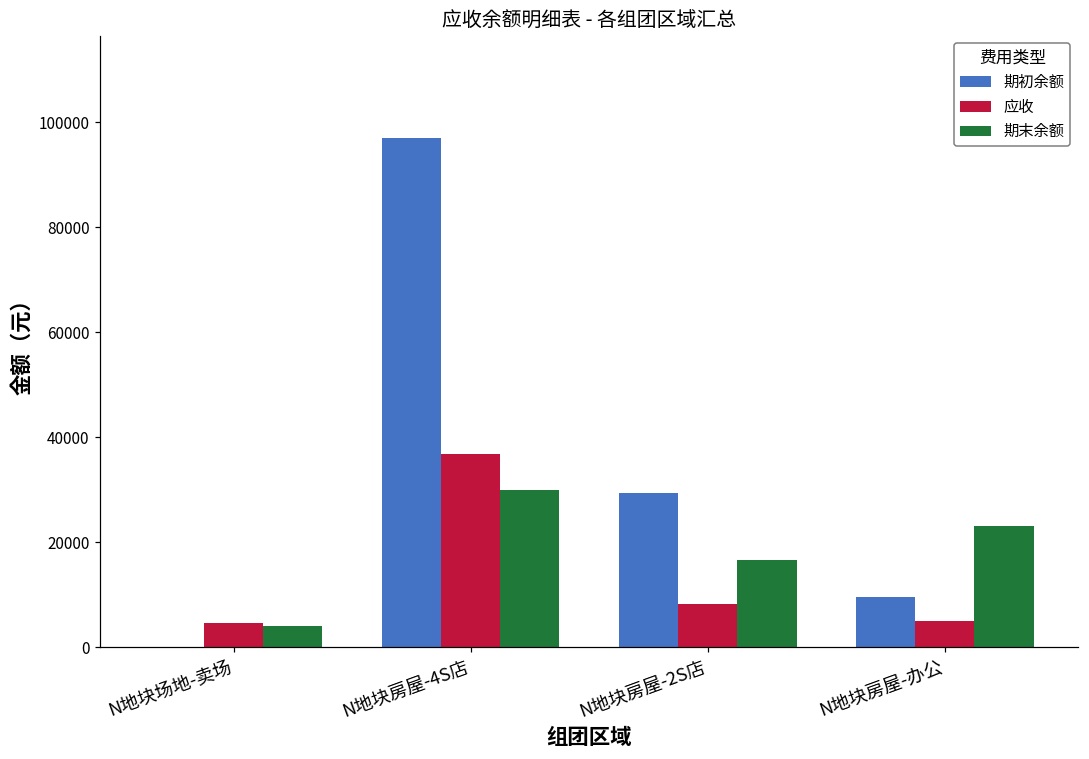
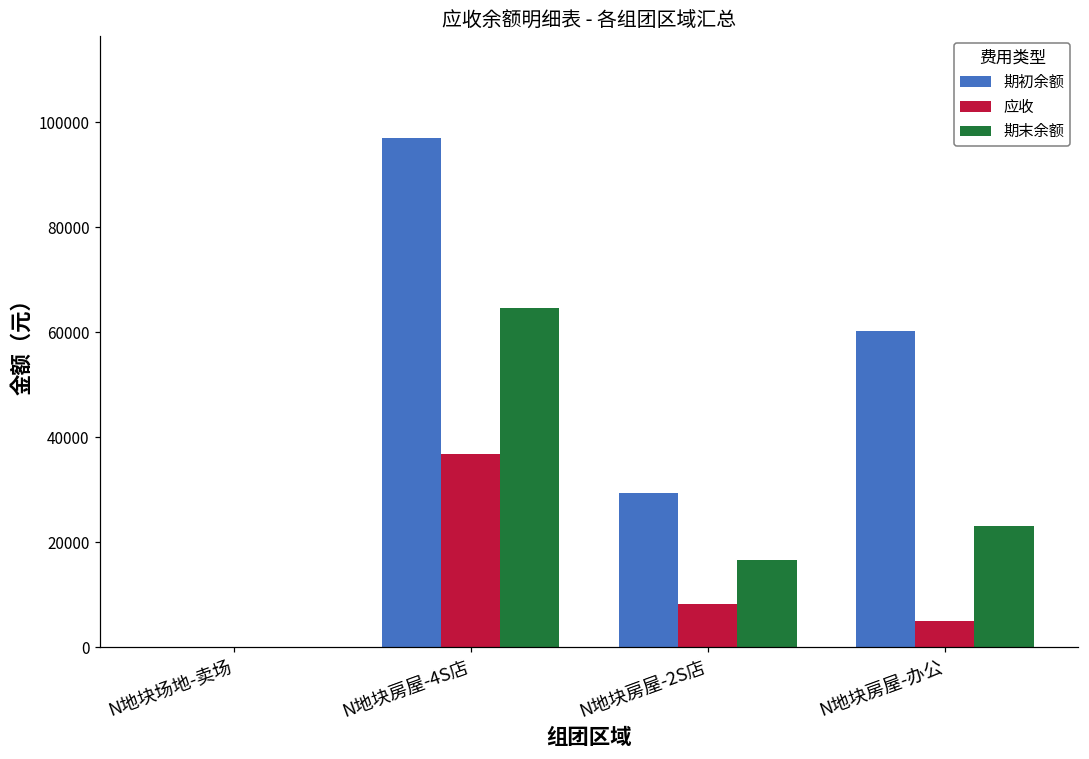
  {
    "期初余额": {
      "N地块场地-卖场": 0,
      "N地块房屋-4S店": 97000,
      "N地块房屋-2S店": 29000,
-     "N地块房屋-办公": 10000
+     "N地块房屋-办公": 60000
    },
    "应收": {
-     "N地块场地-卖场": 5000,
+     "N地块场地-卖场": 0,
      "N地块房屋-4S店": 37000,
      "N地块房屋-2S店": 8000,
      "N地块房屋-办公": 5000
    },
    "期末余额": {
-     "N地块场地-卖场": 4000,
-     "N地块房屋-4S店": 30000,
+     "N地块场地-卖场": 0,
+     "N地块房屋-4S店": 65000,
      "N地块房屋-2S店": 17000,
      "N地块房屋-办公": 23000
    }
  }
